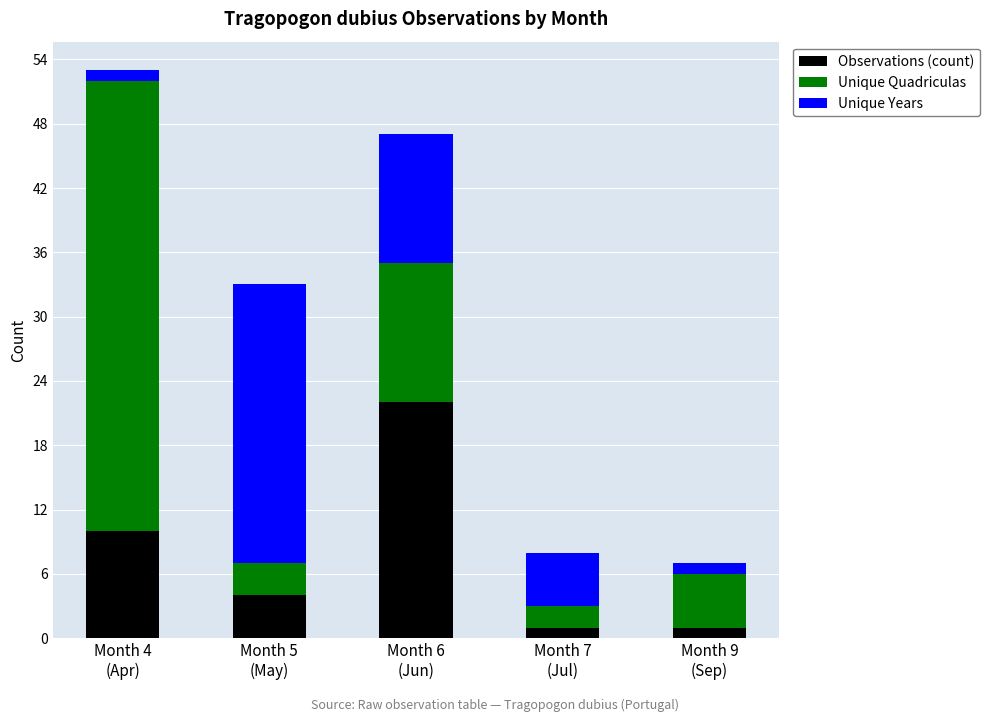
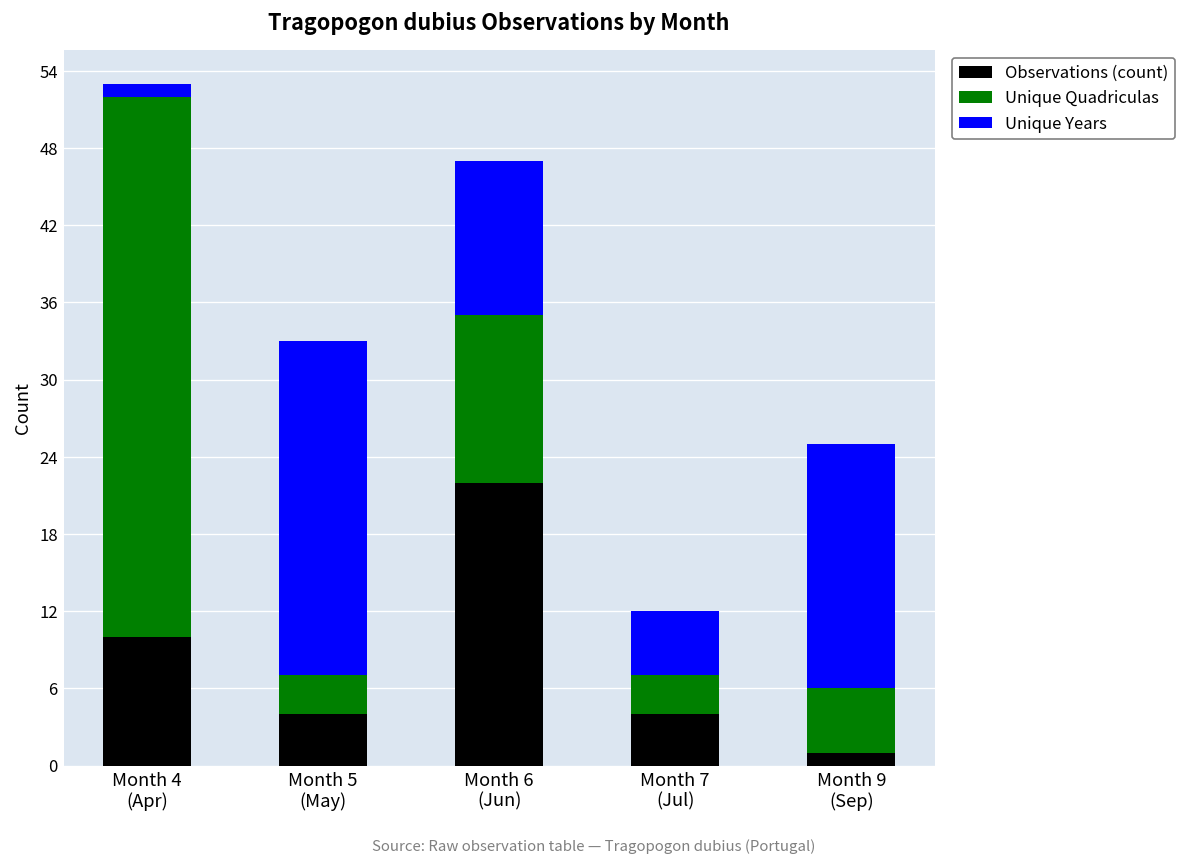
  {
    "Observations (count)": {
      "Month 4 (Apr)": 10,
      "Month 5 (May)": 4,
      "Month 6 (Jun)": 22,
-     "Month 7 (Jul)": 1,
+     "Month 7 (Jul)": 4,
      "Month 9 (Sep)": 1
    },
    "Unique Quadriculas": {
      "Month 4 (Apr)": 42,
      "Month 5 (May)": 3,
      "Month 6 (Jun)": 13,
-     "Month 7 (Jul)": 2,
+     "Month 7 (Jul)": 3,
      "Month 9 (Sep)": 5
    },
    "Unique Years": {
      "Month 4 (Apr)": 1,
      "Month 5 (May)": 26,
      "Month 6 (Jun)": 12,
      "Month 7 (Jul)": 5,
-     "Month 9 (Sep)": 1
+     "Month 9 (Sep)": 19
    }
  }
